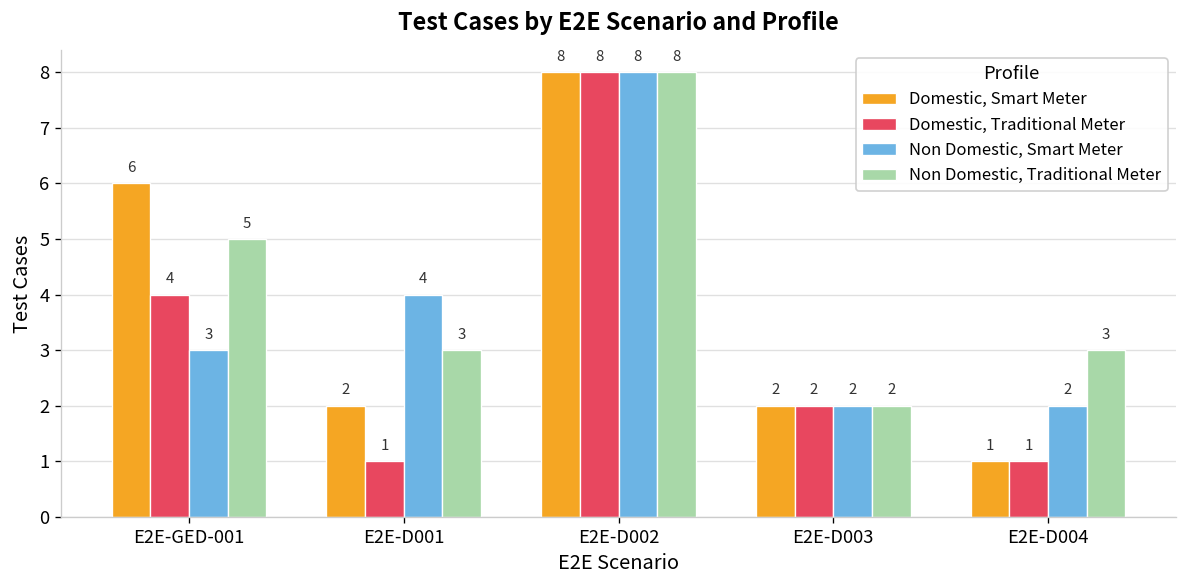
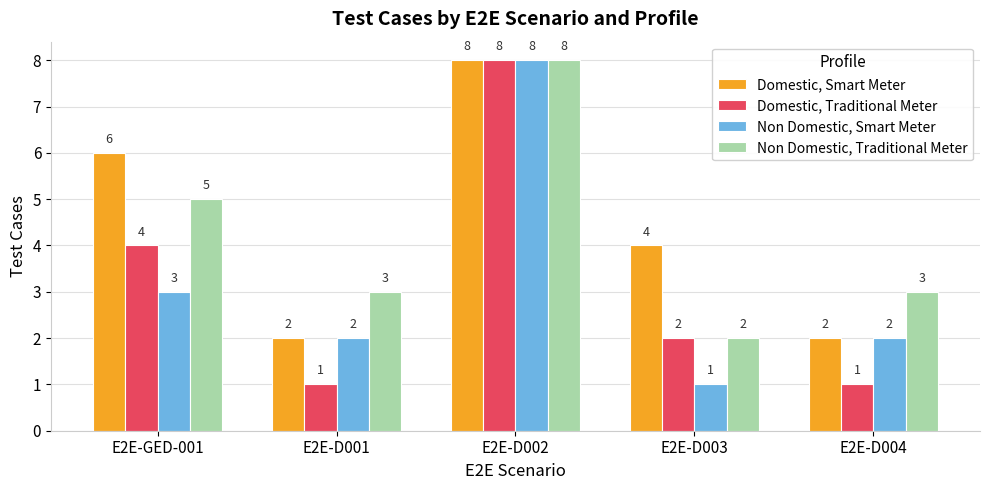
  {
    "Domestic, Smart Meter": {
      "E2E-GED-001": 6,
      "E2E-D001": 2,
      "E2E-D002": 8,
-     "E2E-D003": 2,
-     "E2E-D004": 1
+     "E2E-D003": 4,
+     "E2E-D004": 2
    },
    "Domestic, Traditional Meter": {
      "E2E-GED-001": 4,
      "E2E-D001": 1,
      "E2E-D002": 8,
      "E2E-D003": 2,
      "E2E-D004": 1
    },
    "Non Domestic, Smart Meter": {
      "E2E-GED-001": 3,
-     "E2E-D001": 4,
+     "E2E-D001": 2,
      "E2E-D002": 8,
-     "E2E-D003": 2,
+     "E2E-D003": 1,
      "E2E-D004": 2
    },
    "Non Domestic, Traditional Meter": {
      "E2E-GED-001": 5,
      "E2E-D001": 3,
      "E2E-D002": 8,
      "E2E-D003": 2,
      "E2E-D004": 3
    }
  }
